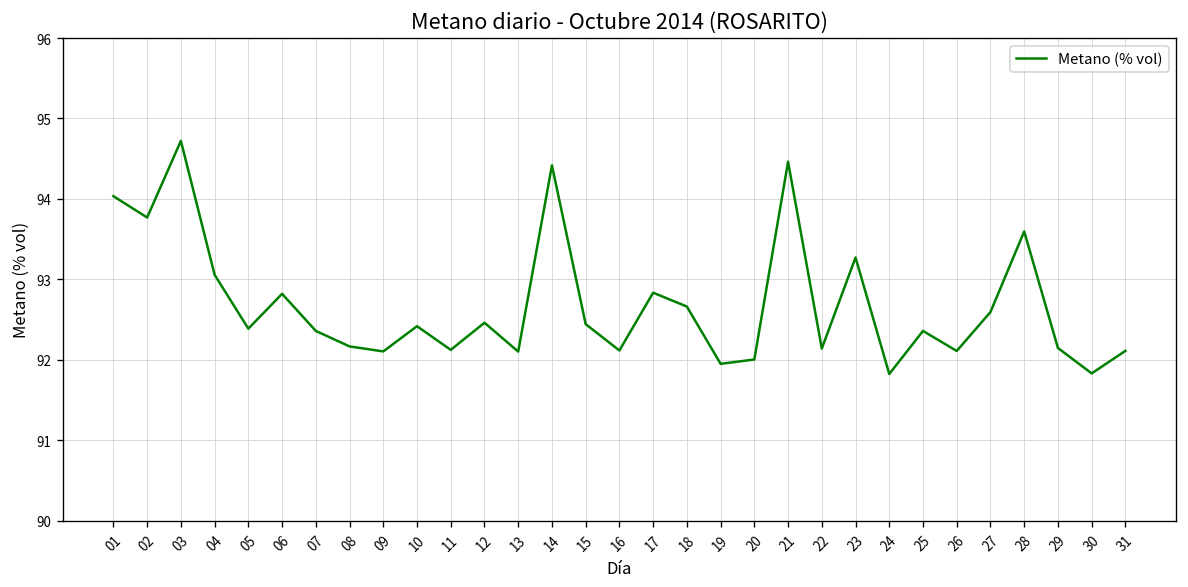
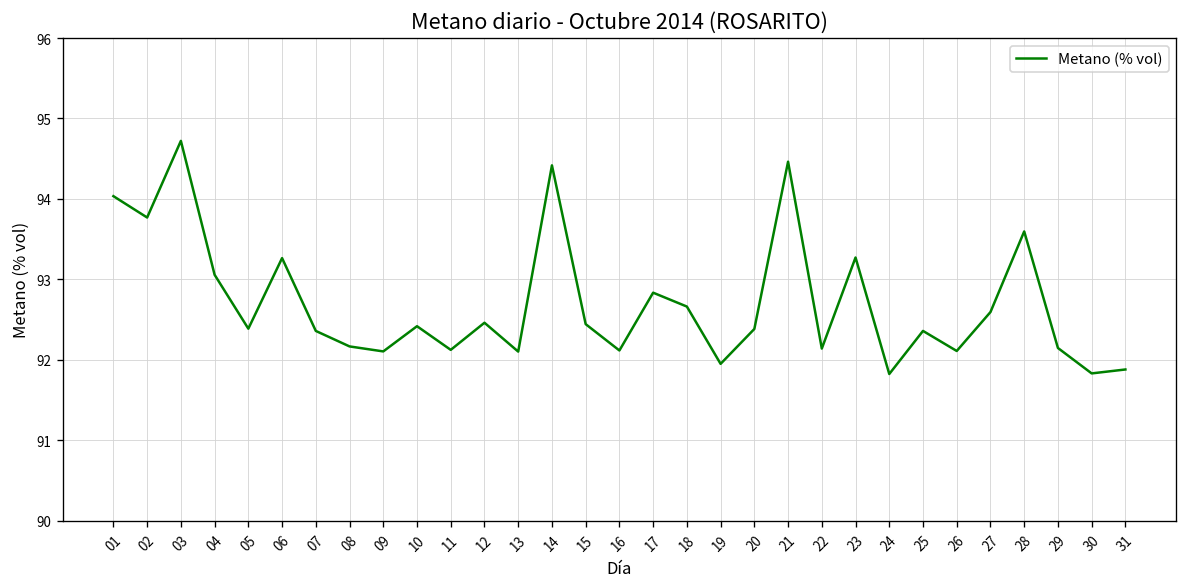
  {
    "01": 94.0,
    "02": 93.8,
    "03": 94.7,
    "04": 93.1,
    "05": 92.4,
-   "06": 92.8,
+   "06": 93.3,
    "07": 92.4,
    "08": 92.2,
    "09": 92.1,
    "10": 92.4,
    "11": 92.1,
    "12": 92.5,
    "13": 92.1,
    "14": 94.4,
    "15": 92.4,
    "16": 92.1,
    "17": 92.8,
    "18": 92.7,
    "19": 92.0,
-   "20": 92.0,
+   "20": 92.4,
    "21": 94.5,
    "22": 92.1,
    "23": 93.3,
    "24": 91.8,
    "25": 92.4,
    "26": 92.1,
    "27": 92.6,
    "28": 93.6,
    "29": 92.1,
    "30": 91.8,
-   "31": 92.1
+   "31": 91.9
  }
